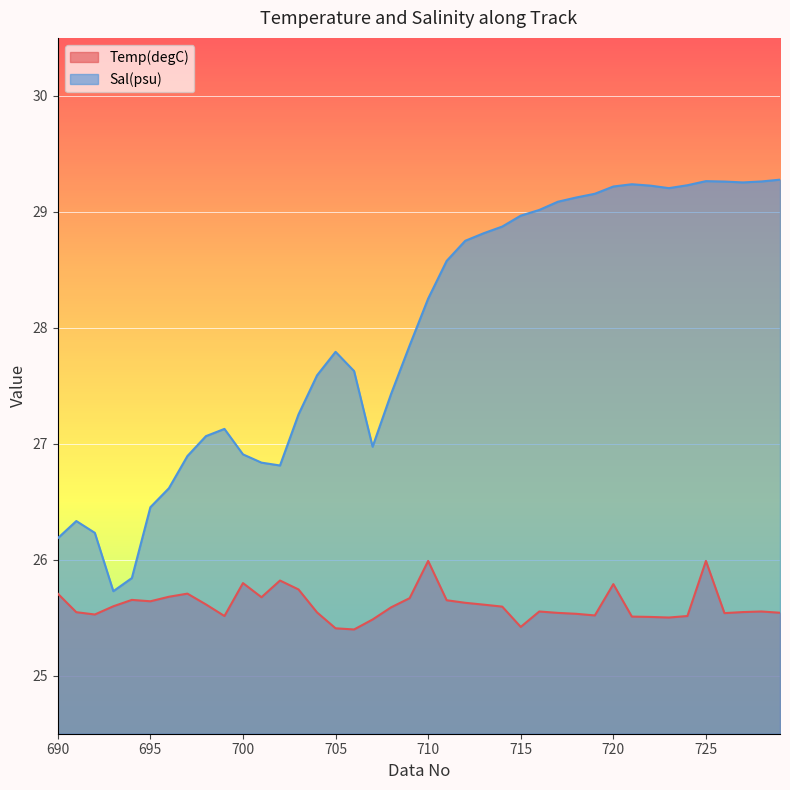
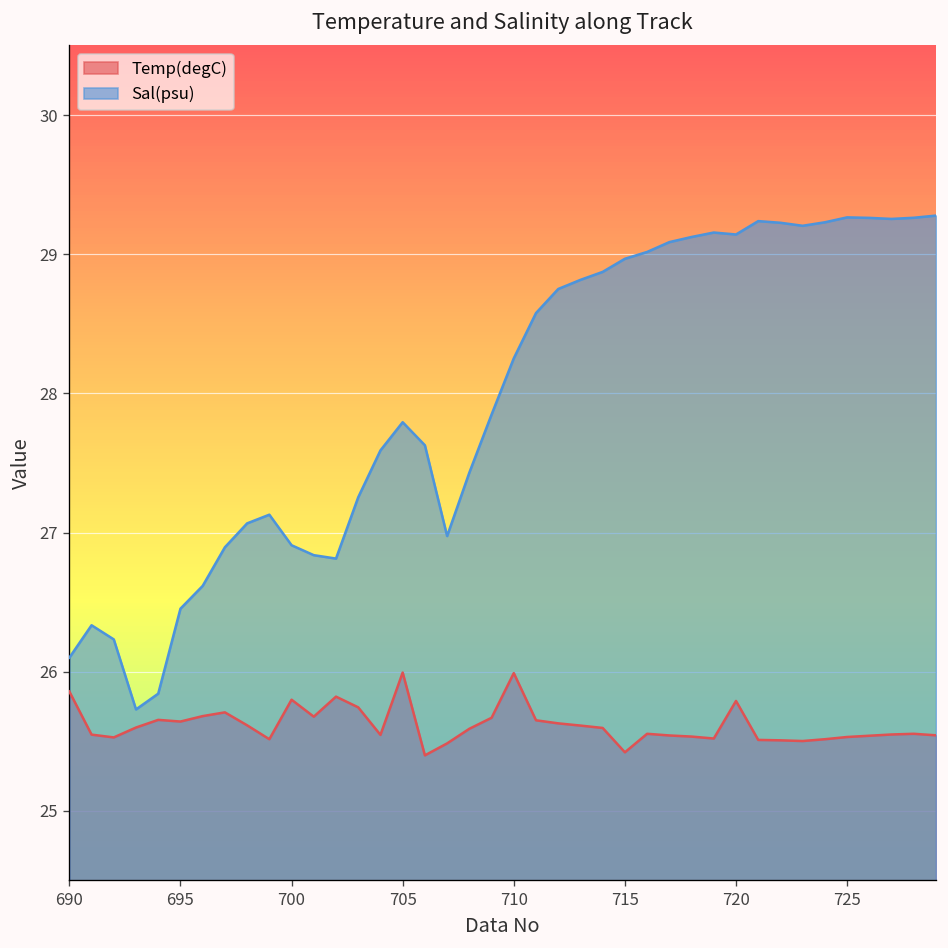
  {
    "Temp(degC)": {
-     "690": 25.71,
+     "690": 25.86,
      "695": 25.64,
      "700": 25.80,
-     "705": 25.41,
+     "705": 25.99,
      "710": 25.99,
      "715": 25.42,
      "720": 25.79,
-     "725": 25.99
+     "725": 25.53
    },
    "Sal(psu)": {
-     "690": 26.19,
+     "690": 26.10,
      "695": 26.45,
      "700": 26.91,
      "705": 27.79,
      "710": 28.25,
      "715": 28.97,
-     "720": 29.22,
+     "720": 29.14,
      "725": 29.26
    }
  }
